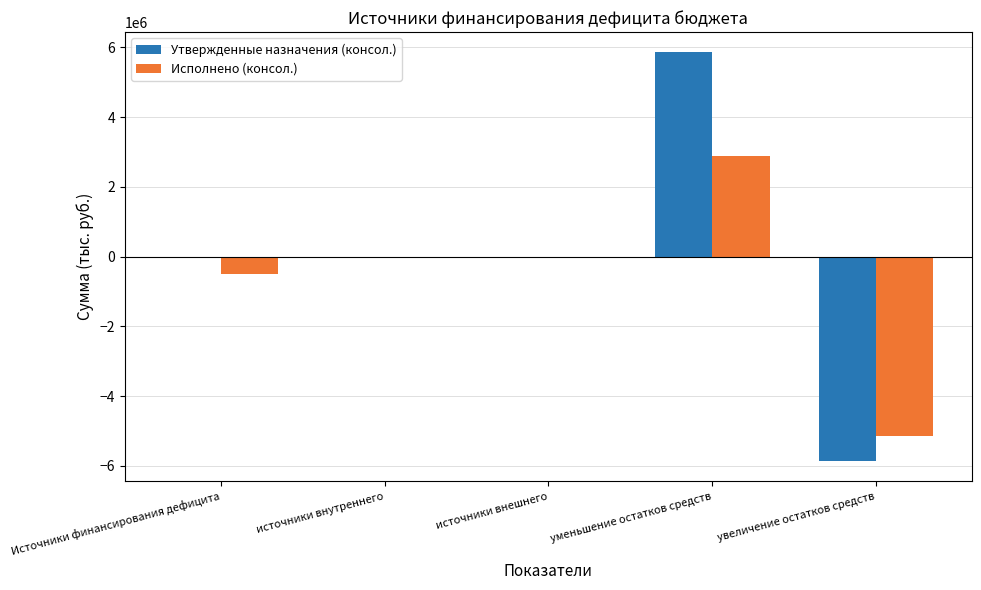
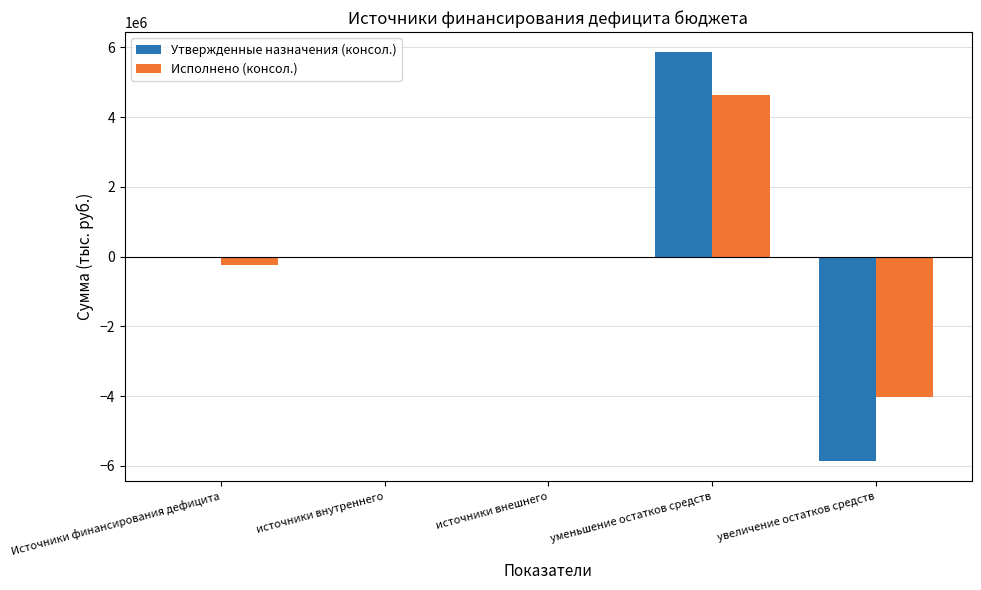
  {
    "Утвержденные назначения (консол.)": {
      "Источники финансирования дефицита": 0,
      "источники внутреннего": 0,
      "источники внешнего": 0,
      "уменьшение остатков средств": 5900000,
      "увеличение остатков средств": -5900000
    },
    "Исполнено (консол.)": {
-     "Источники финансирования дефицита": -500000,
+     "Источники финансирования дефицита": -200000,
      "источники внутреннего": 0,
      "источники внешнего": 0,
-     "уменьшение остатков средств": 2900000,
-     "увеличение остатков средств": -5100000
+     "уменьшение остатков средств": 4600000,
+     "увеличение остатков средств": -4000000
    }
  }
